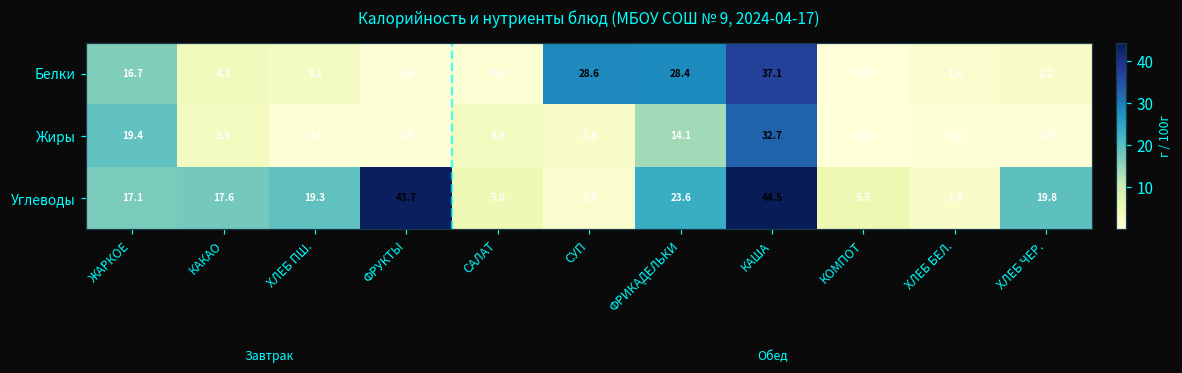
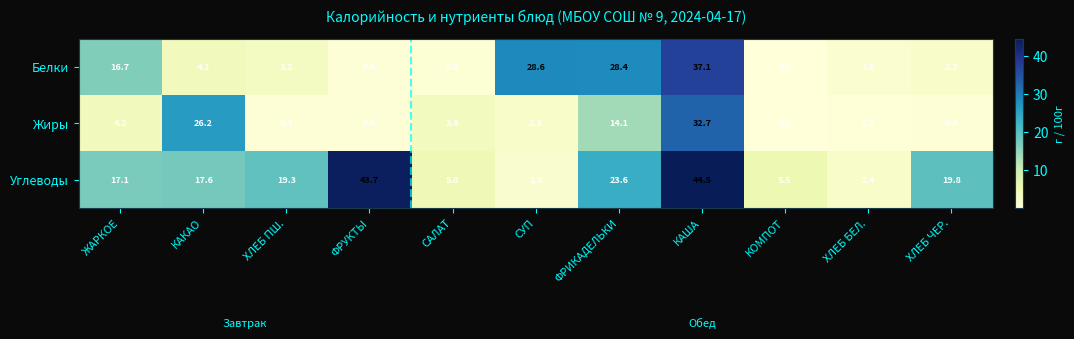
  {
    "Белки": {
      "ЖАРКОЕ": 16.7,
      "КАКАО": 4.1,
      "ХЛЕБ ПШ.": 3.2,
      "СУП": 28.6,
      "ФРИКАДЕЛЬКИ": 28.4,
      "КАША": 37.1,
      "ХЛЕБ БЕЛ.": 1.6,
      "ХЛЕБ ЧЕР.": 2.2
    },
    "Жиры": {
-     "ЖАРКОЕ": 19.4,
-     "КАКАО": 3.5,
+     "ЖАРКОЕ": 4.2,
+     "КАКАО": 26.2,
      "САЛАТ": 3.6,
      "СУП": 2.3,
      "ФРИКАДЕЛЬКИ": 14.1,
      "КАША": 32.7
    },
    "Углеводы": {
      "ЖАРКОЕ": 17.1,
      "КАКАО": 17.6,
      "ХЛЕБ ПШ.": 19.3,
      "ФРУКТЫ": 43.7,
      "САЛАТ": 5.0,
      "СУП": 1.9,
      "ФРИКАДЕЛЬКИ": 23.6,
      "КАША": 44.5,
      "КОМПОТ": 5.5,
      "ХЛЕБ БЕЛ.": 2.4,
      "ХЛЕБ ЧЕР.": 19.8
    }
  }
